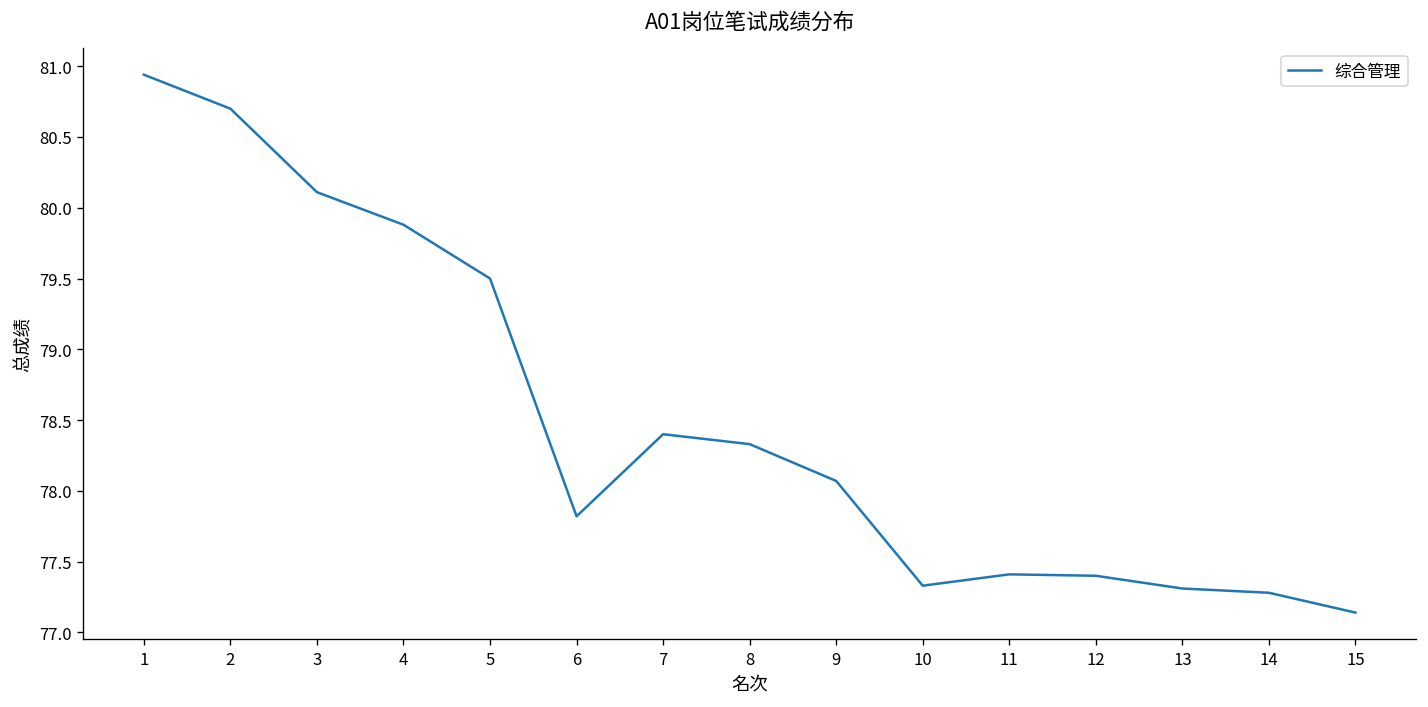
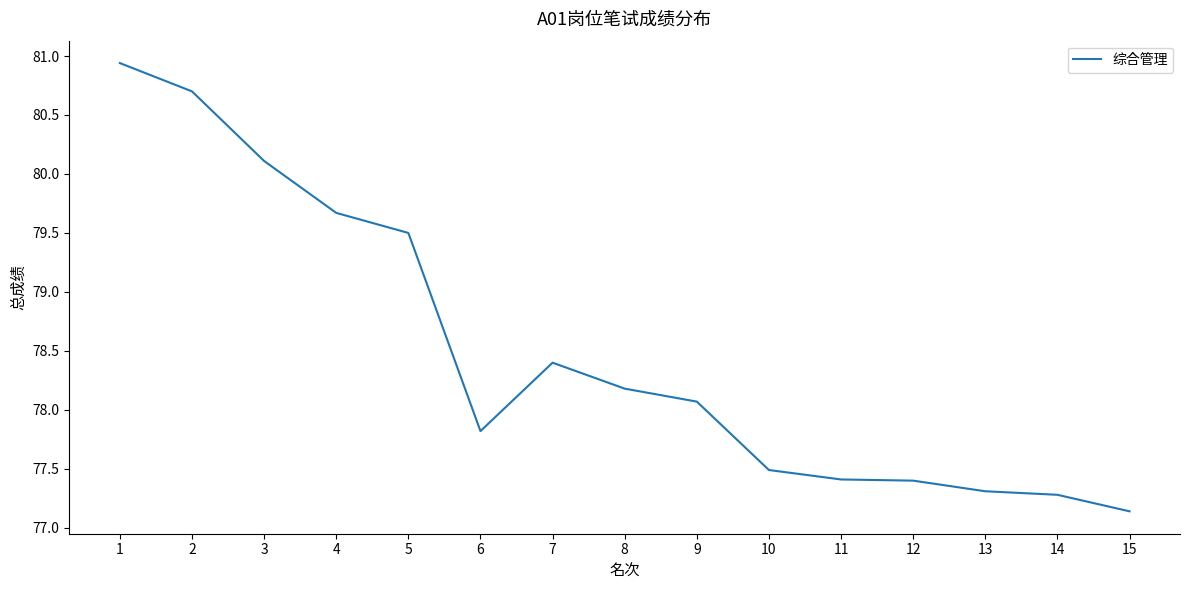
  {
    "1": 80.94,
    "2": 80.70,
    "3": 80.11,
-   "4": 79.88,
+   "4": 79.67,
    "5": 79.50,
    "6": 77.82,
    "7": 78.40,
-   "8": 78.33,
+   "8": 78.18,
    "9": 78.07,
-   "10": 77.33,
+   "10": 77.49,
    "11": 77.41,
    "12": 77.40,
    "13": 77.31,
    "14": 77.28,
    "15": 77.14
  }
